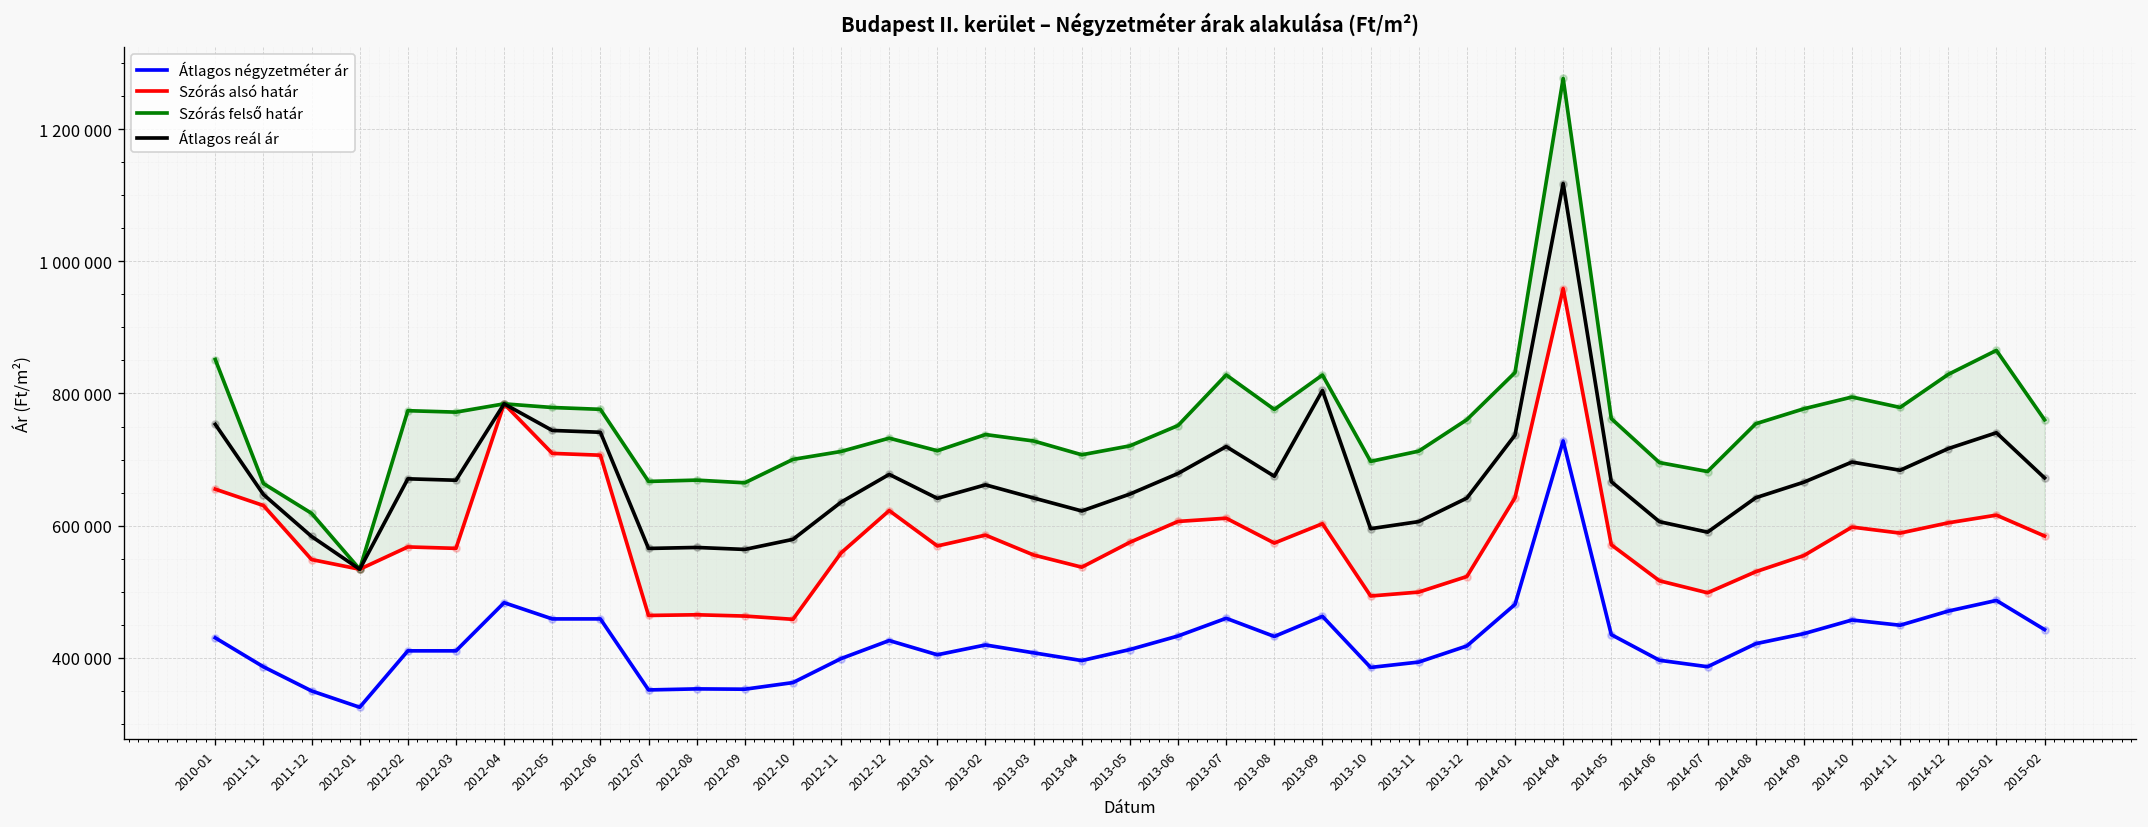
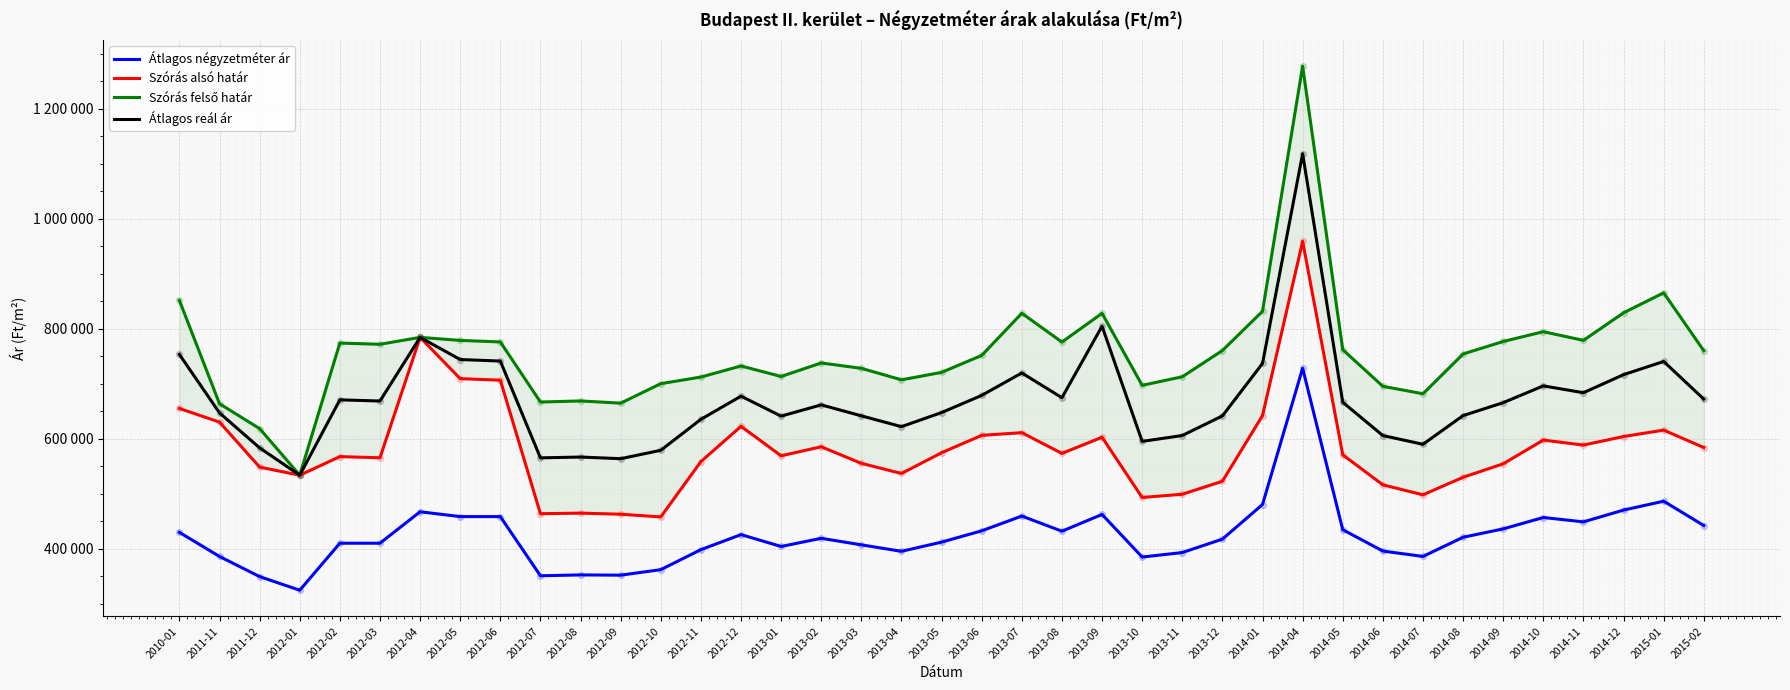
  {
    "Átlagos négyzetméter ár": {
      "2010-01": 430000,
      "2011-11": 390000,
      "2011-12": 350000,
      "2012-01": 330000,
      "2012-02": 410000,
      "2012-03": 410000,
-     "2012-04": 480000,
+     "2012-04": 470000,
      "2012-05": 460000,
      "2012-06": 460000,
      "2012-07": 350000,
      "2012-08": 350000,
      "2012-09": 350000,
      "2012-10": 360000,
      "2012-11": 400000,
      "2012-12": 430000,
      "2013-01": 400000,
      "2013-02": 420000,
      "2013-03": 410000,
      "2013-04": 400000,
      "2013-05": 410000,
      "2013-06": 430000,
      "2013-07": 460000,
      "2013-08": 430000,
      "2013-09": 460000,
      "2013-10": 390000,
      "2013-11": 390000,
      "2013-12": 420000,
      "2014-01": 480000,
      "2014-04": 730000,
      "2014-05": 430000,
      "2014-06": 400000,
      "2014-07": 390000,
      "2014-08": 420000,
      "2014-09": 440000,
      "2014-10": 460000,
      "2014-11": 450000,
      "2014-12": 470000,
      "2015-01": 490000,
      "2015-02": 440000
    },
    "Szórás alsó határ": {
      "2010-01": 660000,
      "2011-11": 630000,
      "2011-12": 550000,
      "2012-02": 570000,
      "2012-03": 570000,
      "2012-05": 710000,
      "2012-06": 710000,
      "2012-07": 460000,
      "2012-08": 470000,
      "2012-09": 460000,
      "2012-10": 460000,
      "2012-11": 560000,
      "2012-12": 620000,
      "2013-01": 570000,
      "2013-02": 590000,
      "2013-03": 560000,
      "2013-04": 540000,
      "2013-05": 570000,
      "2013-06": 610000,
      "2013-07": 610000,
      "2013-08": 570000,
      "2013-09": 600000,
      "2013-10": 490000,
      "2013-11": 500000,
      "2013-12": 520000,
      "2014-01": 640000,
      "2014-04": 960000,
      "2014-05": 570000,
      "2014-06": 520000,
      "2014-07": 500000,
      "2014-08": 530000,
      "2014-09": 550000,
      "2014-10": 600000,
      "2014-11": 590000,
      "2014-12": 600000,
      "2015-01": 620000,
      "2015-02": 580000
    },
    "Szórás felső határ": {
      "2010-01": 850000,
      "2011-11": 660000,
      "2011-12": 620000,
      "2012-02": 770000,
      "2012-03": 770000,
      "2012-05": 780000,
      "2012-06": 780000,
      "2012-07": 670000,
      "2012-08": 670000,
      "2012-09": 660000,
      "2012-10": 700000,
      "2012-11": 710000,
      "2012-12": 730000,
      "2013-01": 710000,
      "2013-02": 740000,
      "2013-03": 730000,
      "2013-04": 710000,
      "2013-05": 720000,
      "2013-06": 750000,
      "2013-07": 830000,
      "2013-08": 780000,
      "2013-09": 830000,
      "2013-10": 700000,
      "2013-11": 710000,
      "2013-12": 760000,
      "2014-01": 830000,
      "2014-04": 1280000,
      "2014-05": 760000,
      "2014-06": 700000,
      "2014-07": 680000,
      "2014-08": 750000,
      "2014-09": 780000,
      "2014-10": 790000,
      "2014-11": 780000,
      "2014-12": 830000,
      "2015-01": 870000,
      "2015-02": 760000
    },
    "Átlagos reál ár": {
      "2010-01": 750000,
      "2011-11": 650000,
      "2011-12": 580000,
      "2012-02": 670000,
      "2012-03": 670000,
      "2012-05": 740000,
      "2012-06": 740000,
      "2012-07": 570000,
      "2012-08": 570000,
      "2012-09": 560000,
      "2012-10": 580000,
      "2012-11": 640000,
      "2012-12": 680000,
      "2013-01": 640000,
      "2013-02": 660000,
      "2013-03": 640000,
      "2013-04": 620000,
      "2013-05": 650000,
      "2013-06": 680000,
      "2013-07": 720000,
      "2013-08": 670000,
      "2013-09": 800000,
      "2013-10": 600000,
      "2013-11": 610000,
      "2013-12": 640000,
      "2014-01": 740000,
      "2014-04": 1120000,
      "2014-05": 670000,
      "2014-06": 610000,
      "2014-07": 590000,
      "2014-08": 640000,
      "2014-09": 670000,
      "2014-10": 700000,
      "2014-11": 680000,
      "2014-12": 720000,
      "2015-01": 740000,
      "2015-02": 670000
    }
  }
